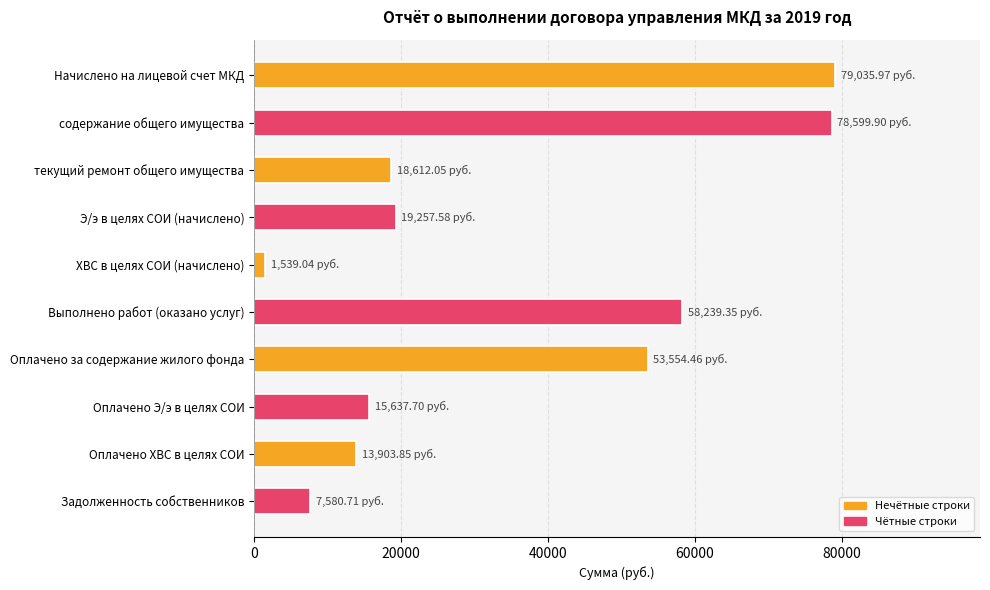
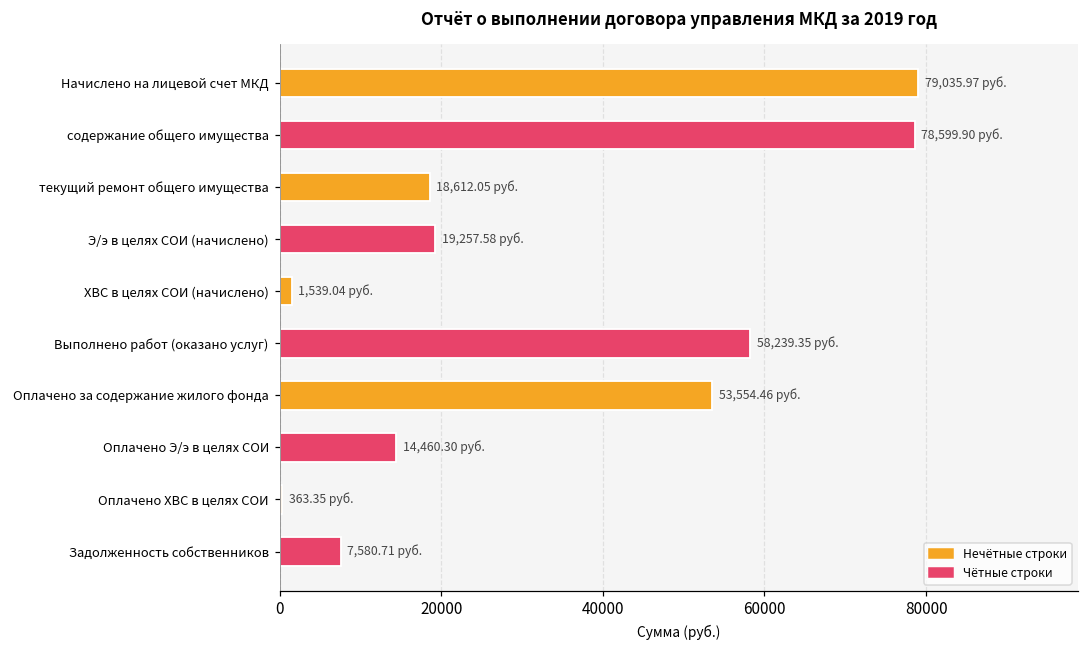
  {
    "Начислено на лицевой счет МКД": "79,035.97",
    "содержание общего имущества": "78,599.90",
    "текущий ремонт общего имущества": "18,612.05",
    "Э/э в целях СОИ (начислено)": "19,257.58",
    "ХВС в целях СОИ (начислено)": "1,539.04",
    "Выполнено работ (оказано услуг)": "58,239.35",
    "Оплачено за содержание жилого фонда": "53,554.46",
-   "Оплачено Э/э в целях СОИ": "15,637.70",
-   "Оплачено ХВС в целях СОИ": "13,903.85",
+   "Оплачено Э/э в целях СОИ": "14,460.30",
+   "Оплачено ХВС в целях СОИ": "363.35",
    "Задолженность собственников": "7,580.71"
  }
